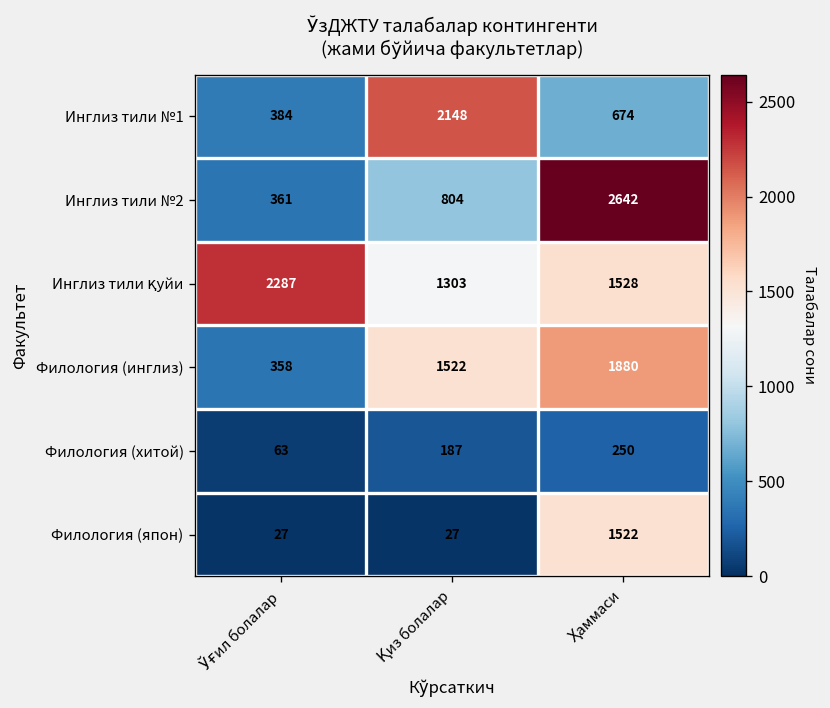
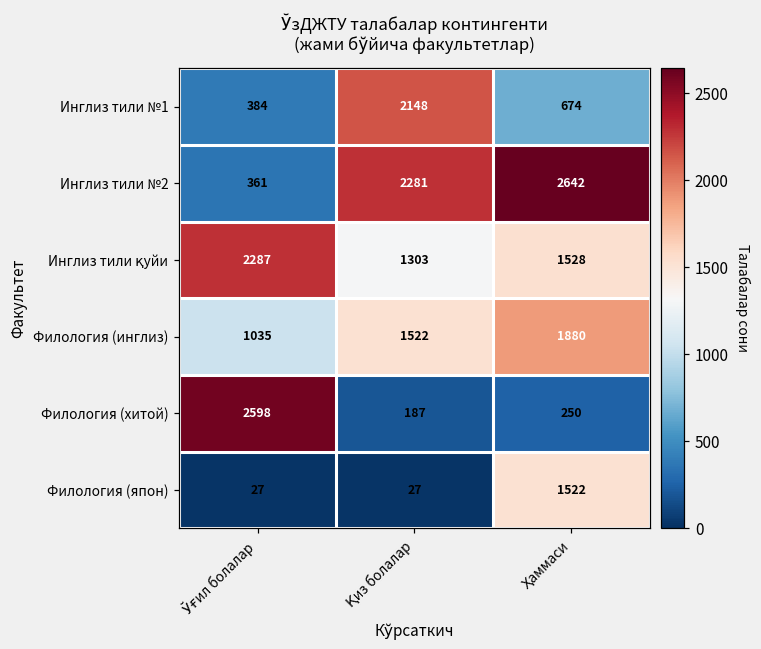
  {
    "Инглиз тили №1": {
      "Ўғил болалар": 384,
      "Қиз болалар": 2148,
      "Ҳаммаси": 674
    },
    "Инглиз тили №2": {
      "Ўғил болалар": 361,
-     "Қиз болалар": 804,
+     "Қиз болалар": 2281,
      "Ҳаммаси": 2642
    },
    "Инглиз тили қуйи": {
      "Ўғил болалар": 2287,
      "Қиз болалар": 1303,
      "Ҳаммаси": 1528
    },
    "Филология (инглиз)": {
-     "Ўғил болалар": 358,
+     "Ўғил болалар": 1035,
      "Қиз болалар": 1522,
      "Ҳаммаси": 1880
    },
    "Филология (хитой)": {
-     "Ўғил болалар": 63,
+     "Ўғил болалар": 2598,
      "Қиз болалар": 187,
      "Ҳаммаси": 250
    },
    "Филология (япон)": {
      "Ўғил болалар": 27,
      "Қиз болалар": 27,
      "Ҳаммаси": 1522
    }
  }
